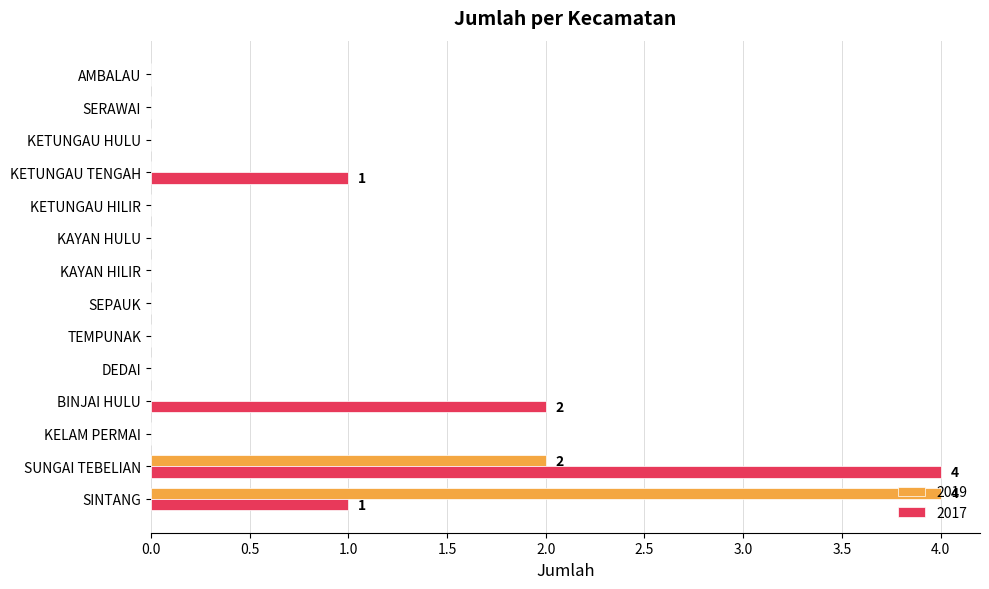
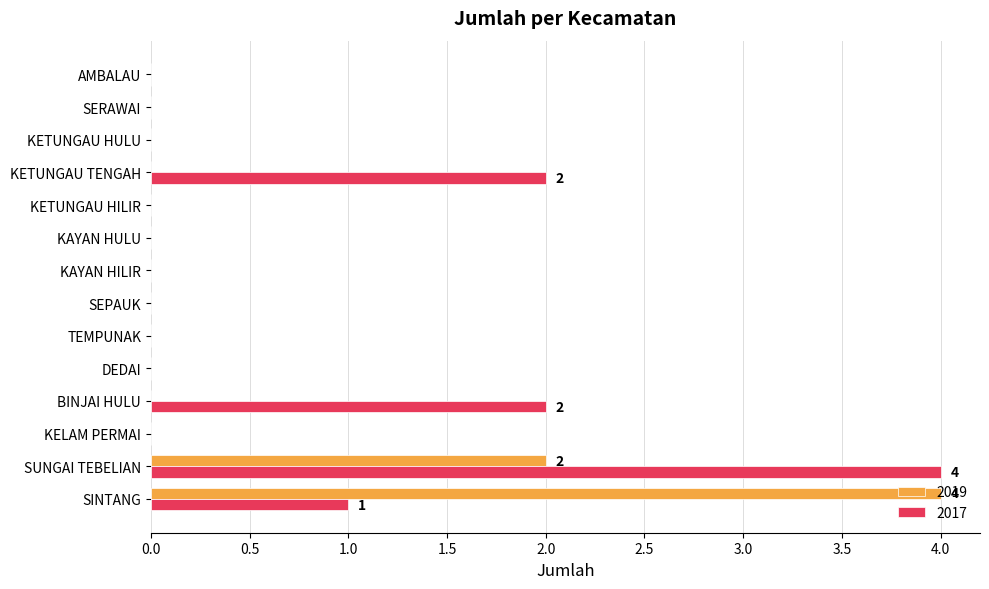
  {
    "2019": {
      "SUNGAI TEBELIAN": 2,
      "SINTANG": 4
    },
    "2017": {
-     "KETUNGAU TENGAH": 1,
+     "KETUNGAU TENGAH": 2,
      "BINJAI HULU": 2,
      "SUNGAI TEBELIAN": 4,
      "SINTANG": 1
    }
  }
